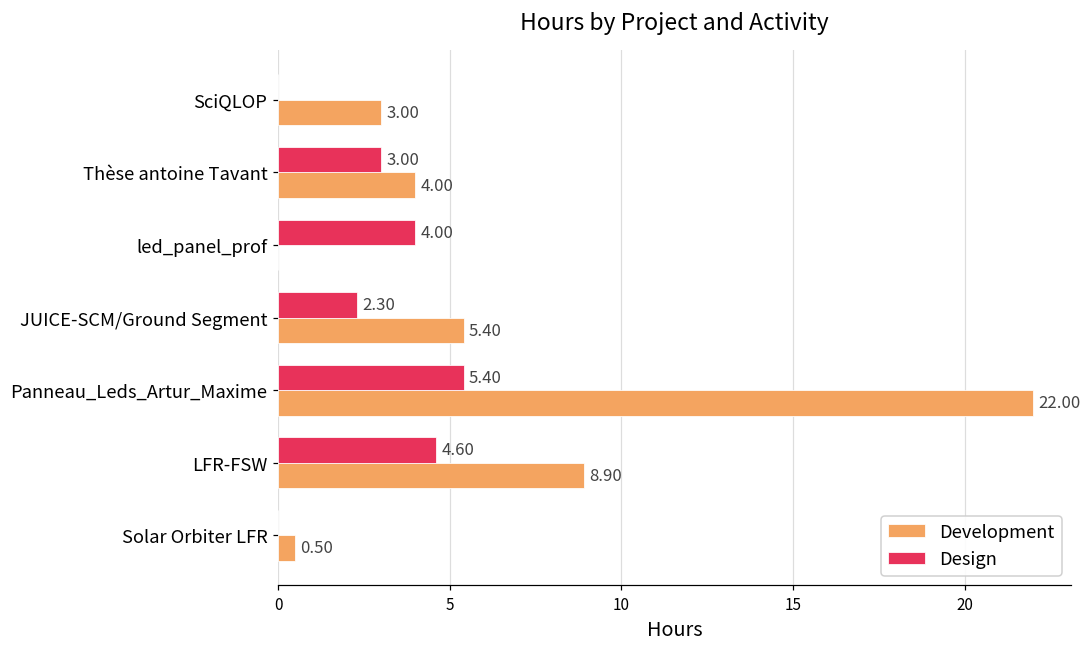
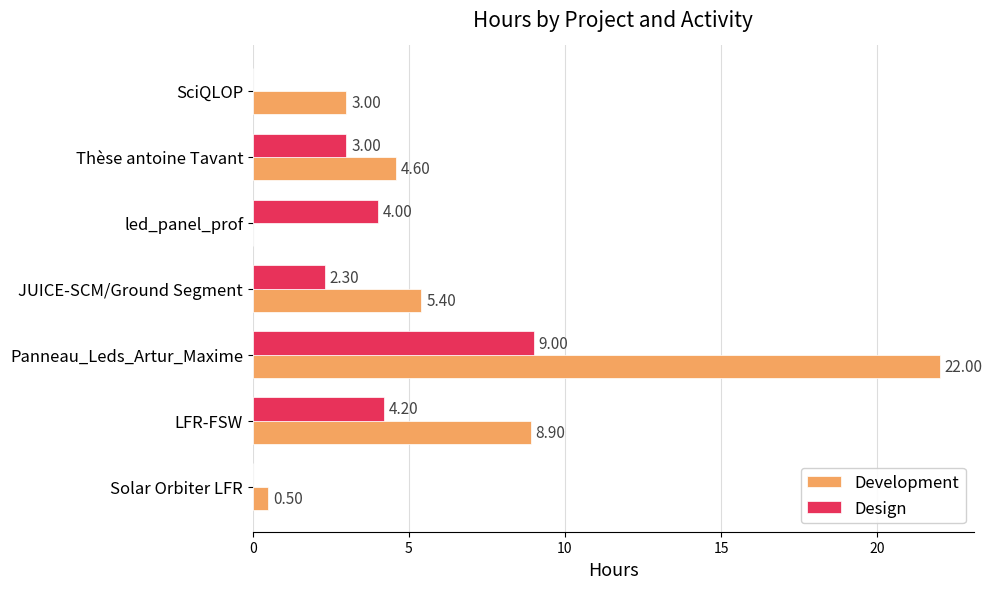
  {
    "Development": {
      "SciQLOP": 3.00,
-     "Thèse antoine Tavant": 4.00,
+     "Thèse antoine Tavant": 4.60,
      "JUICE-SCM/Ground Segment": 5.40,
      "Panneau_Leds_Artur_Maxime": 22.00,
      "LFR-FSW": 8.90,
      "Solar Orbiter LFR": 0.50
    },
    "Design": {
      "Thèse antoine Tavant": 3.00,
      "led_panel_prof": 4.00,
      "JUICE-SCM/Ground Segment": 2.30,
-     "Panneau_Leds_Artur_Maxime": 5.40,
-     "LFR-FSW": 4.60
+     "Panneau_Leds_Artur_Maxime": 9.00,
+     "LFR-FSW": 4.20
    }
  }
